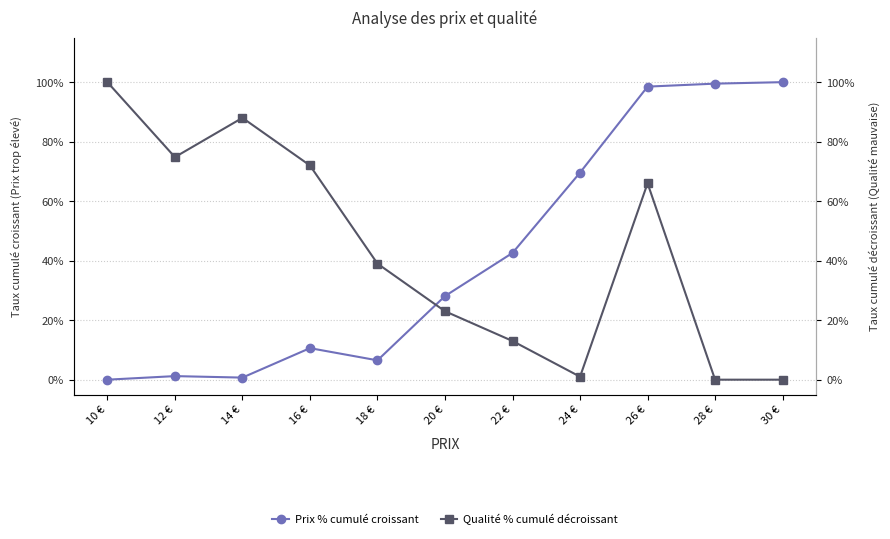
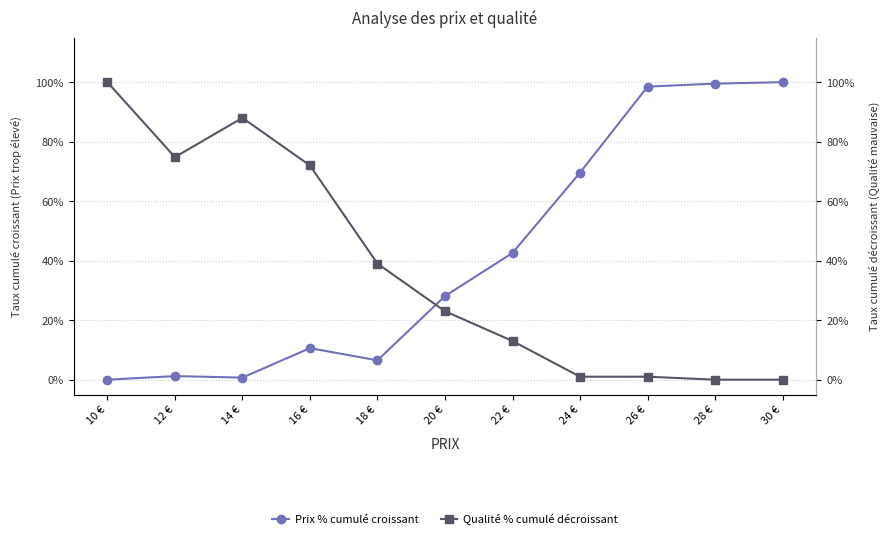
  {
    "Prix % cumulé croissant": {
      "10 €": "0%",
      "12 €": "1%",
      "14 €": "1%",
      "16 €": "11%",
      "18 €": "7%",
      "20 €": "28%",
      "22 €": "43%",
      "24 €": "70%",
      "26 €": "99%",
      "28 €": "100%",
      "30 €": "100%"
    },
    "Qualité % cumulé décroissant": {
      "10 €": "100%",
      "12 €": "75%",
      "14 €": "88%",
      "16 €": "72%",
      "18 €": "39%",
      "20 €": "23%",
      "22 €": "13%",
      "24 €": "1%",
-     "26 €": "66%",
+     "26 €": "1%",
      "28 €": "0%",
      "30 €": "0%"
    }
  }
